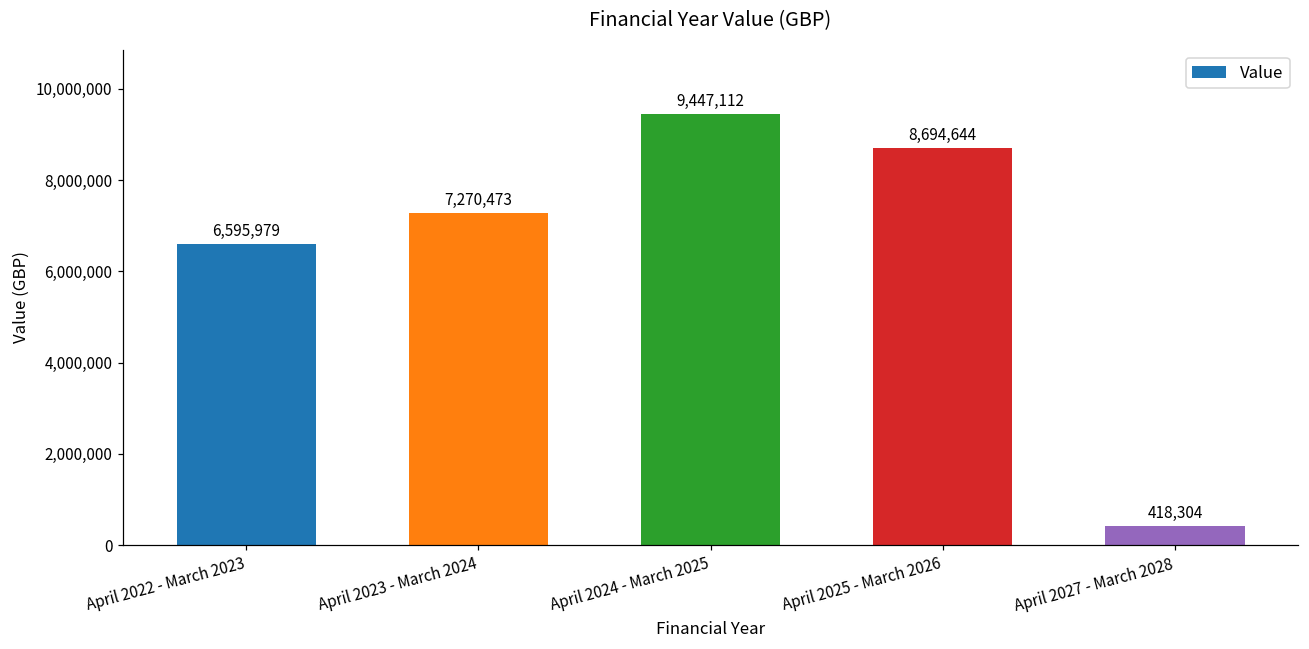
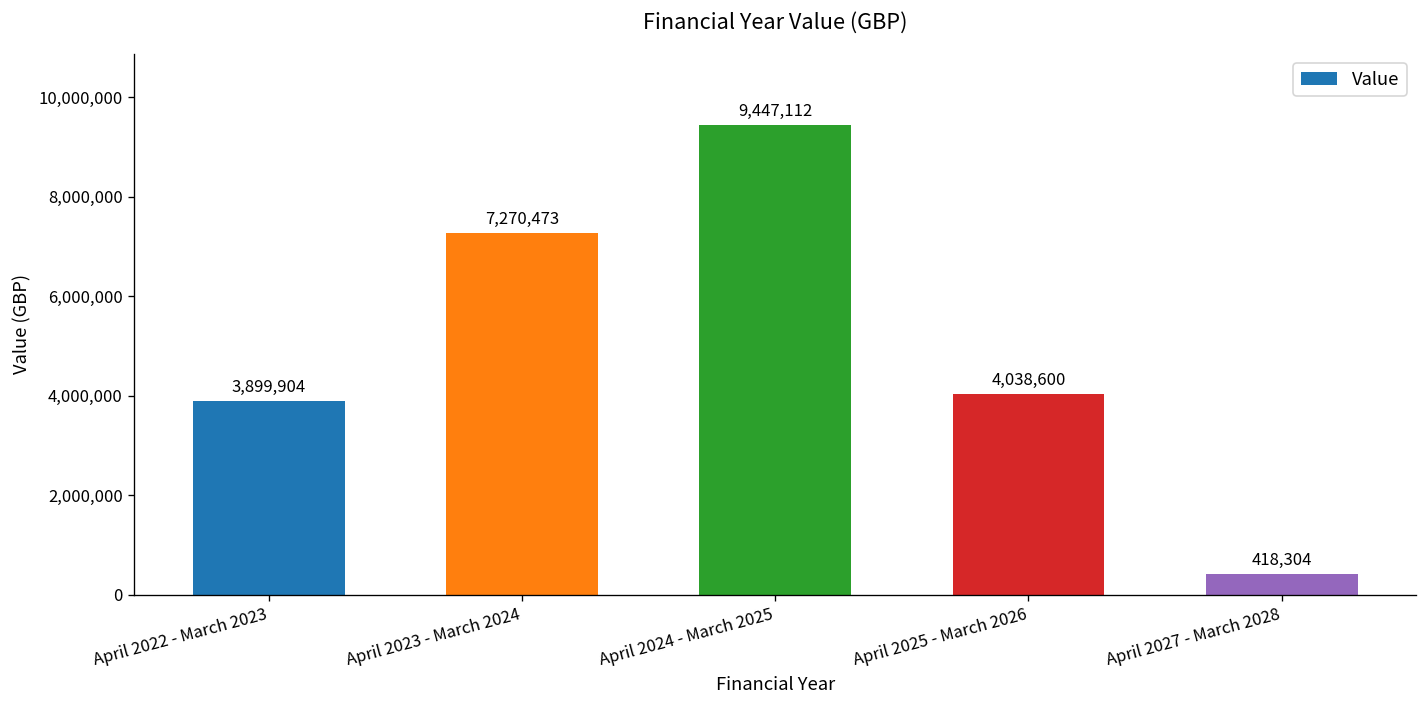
  {
-   "April 2022 - March 2023": "6,595,979",
+   "April 2022 - March 2023": "3,899,904",
    "April 2024 - March 2025": "9,447,112",
-   "April 2025 - March 2026": "8,694,644",
+   "April 2025 - March 2026": "4,038,600",
    "April 2027 - March 2028": "418,304"
  }
